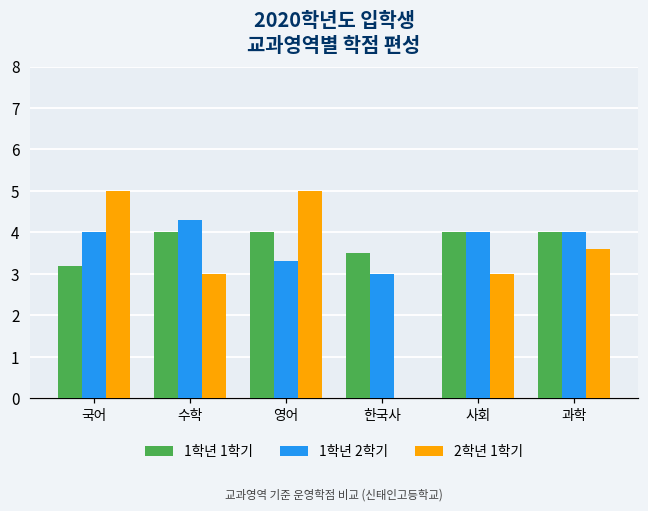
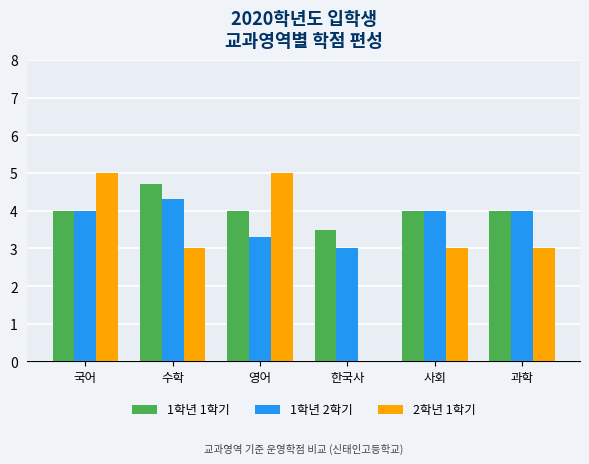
  {
    "1학년 1학기": {
-     "국어": 3.2,
-     "수학": 4.0,
+     "국어": 4.0,
+     "수학": 4.7,
      "영어": 4.0,
      "한국사": 3.5,
      "사회": 4.0,
      "과학": 4.0
    },
    "1학년 2학기": {
      "국어": 4.0,
      "수학": 4.3,
      "영어": 3.3,
      "한국사": 3.0,
      "사회": 4.0,
      "과학": 4.0
    },
    "2학년 1학기": {
      "국어": 5.0,
      "수학": 3.0,
      "영어": 5.0,
      "한국사": 0.0,
      "사회": 3.0,
-     "과학": 3.6
+     "과학": 3.0
    }
  }
